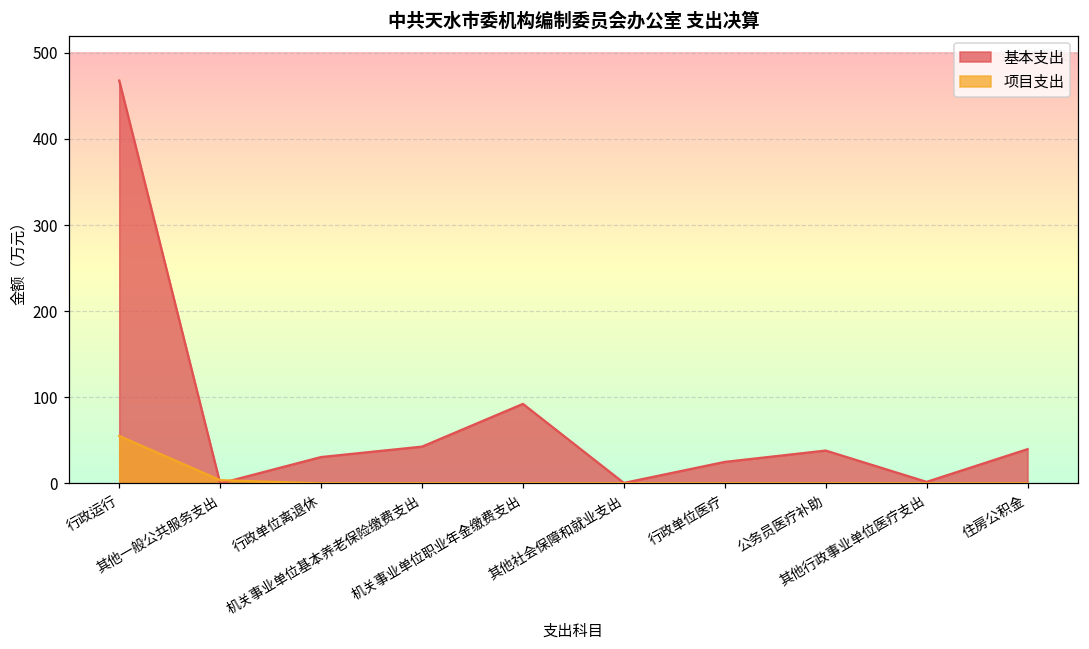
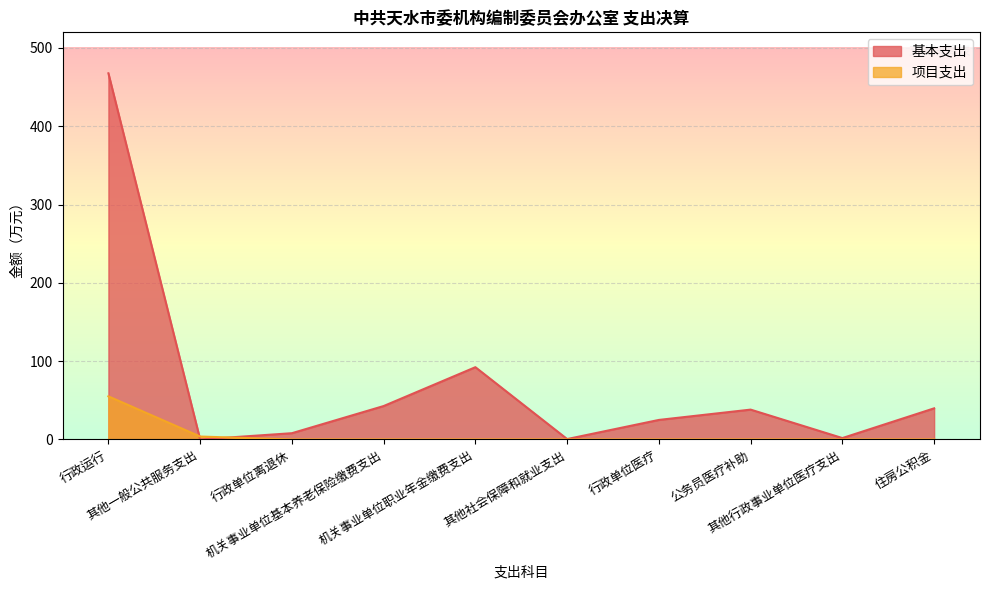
  {
    "基本支出": {
      "行政运行": 470,
      "其他一般公共服务支出": 0,
-     "行政单位离退休": 30,
+     "行政单位离退休": 10,
      "机关事业单位基本养老保险缴费支出": 40,
      "机关事业单位职业年金缴费支出": 90,
      "行政单位医疗": 20,
      "公务员医疗补助": 40,
      "住房公积金": 40
    },
    "项目支出": {
      "行政运行": 60,
      "其他一般公共服务支出": 0,
      "行政单位离退休": 0,
      "机关事业单位基本养老保险缴费支出": 0,
      "机关事业单位职业年金缴费支出": 0,
      "行政单位医疗": 0,
      "公务员医疗补助": 0,
      "住房公积金": 0
    }
  }
